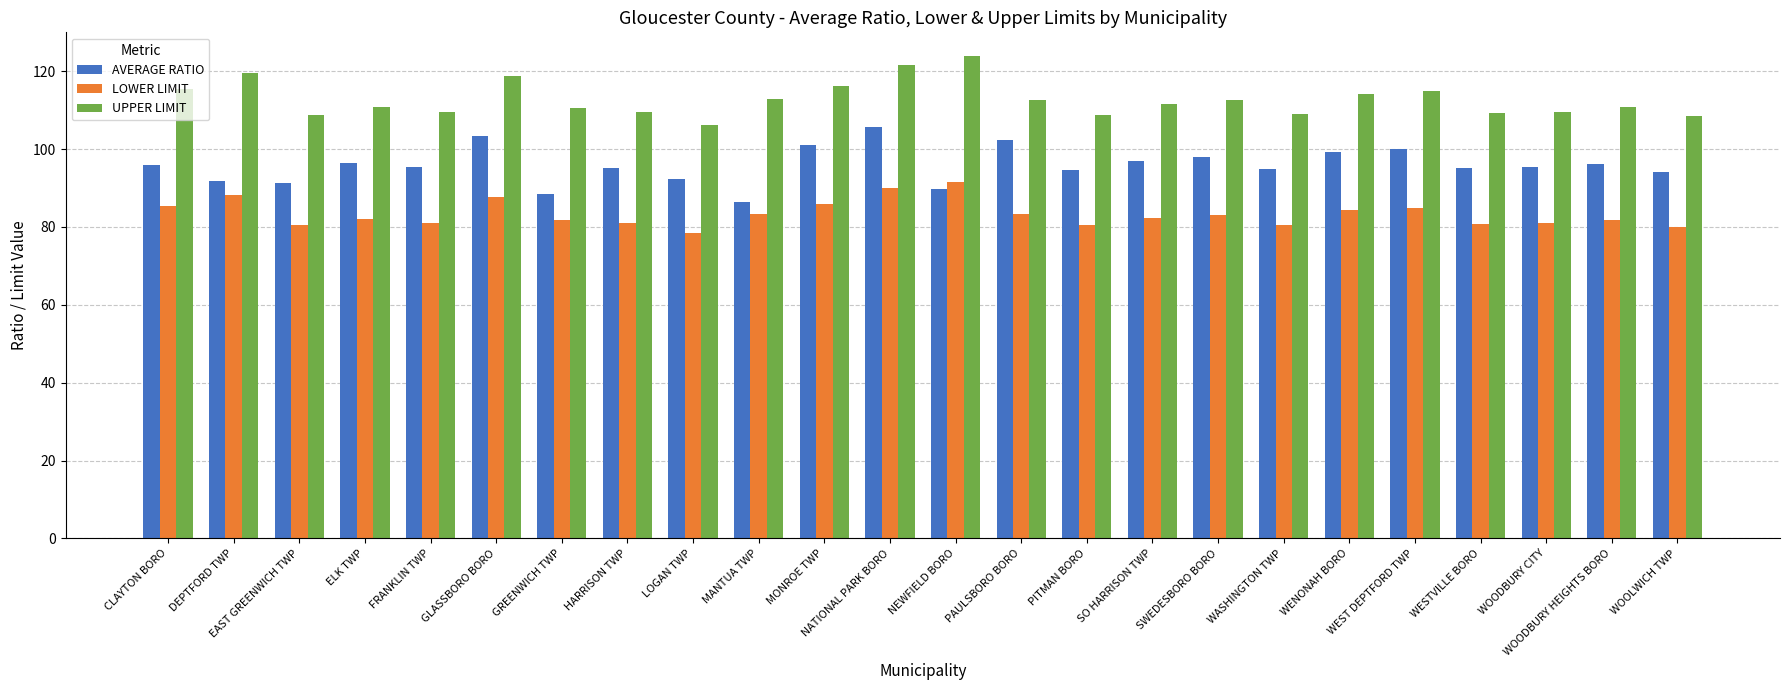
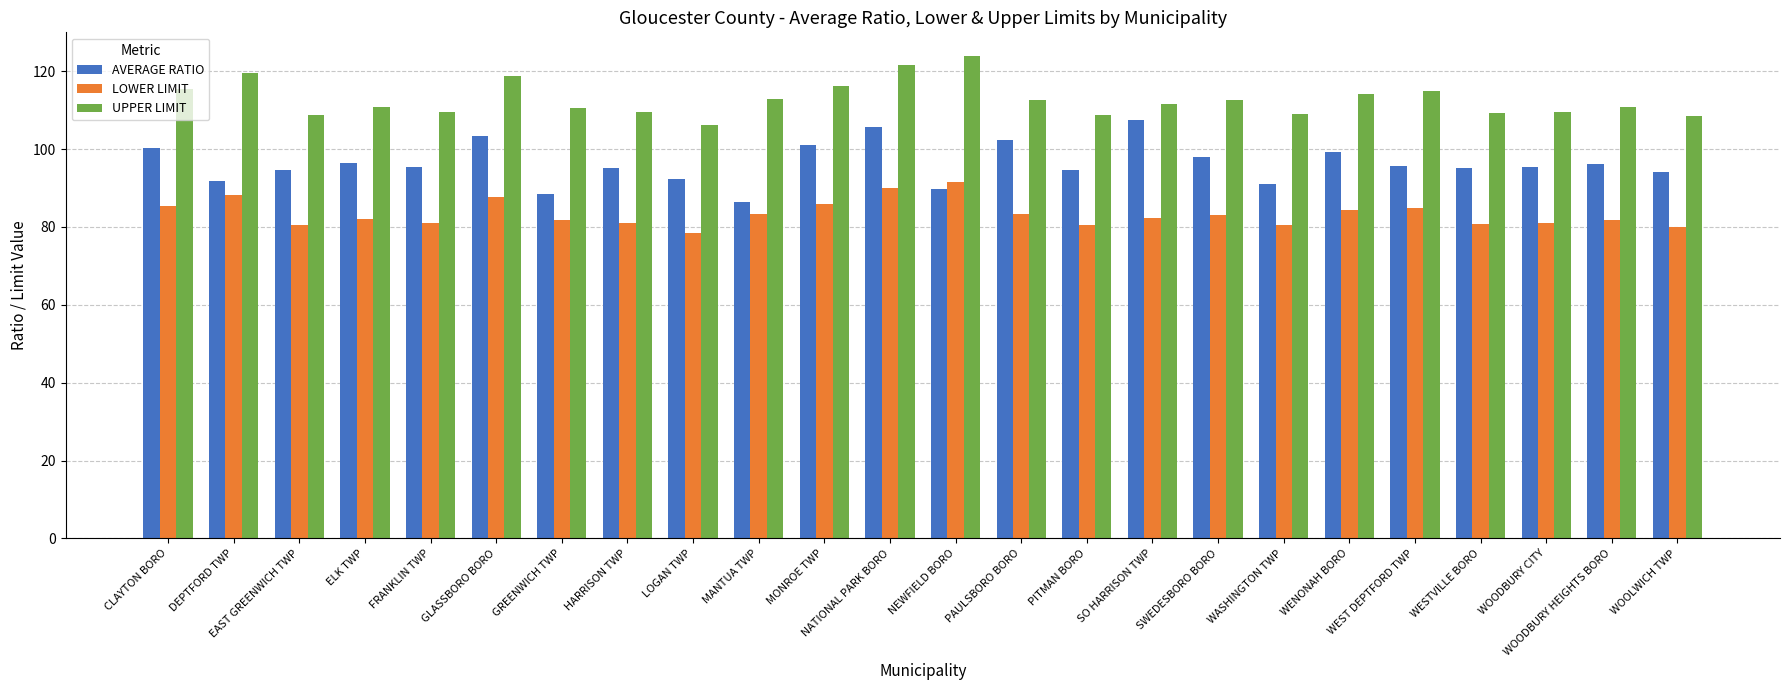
  {
    "AVERAGE RATIO": {
-     "CLAYTON BORO": 96,
+     "CLAYTON BORO": 100,
      "DEPTFORD TWP": 92,
-     "EAST GREENWICH TWP": 91,
+     "EAST GREENWICH TWP": 95,
      "ELK TWP": 96,
      "FRANKLIN TWP": 95,
      "GLASSBORO BORO": 103,
      "GREENWICH TWP": 88,
      "HARRISON TWP": 95,
      "LOGAN TWP": 92,
      "MANTUA TWP": 87,
      "MONROE TWP": 101,
      "NATIONAL PARK BORO": 106,
      "NEWFIELD BORO": 90,
      "PAULSBORO BORO": 102,
      "PITMAN BORO": 95,
-     "SO HARRISON TWP": 97,
+     "SO HARRISON TWP": 107,
      "SWEDESBORO BORO": 98,
-     "WASHINGTON TWP": 95,
+     "WASHINGTON TWP": 91,
      "WENONAH BORO": 99,
-     "WEST DEPTFORD TWP": 100,
+     "WEST DEPTFORD TWP": 96,
      "WESTVILLE BORO": 95,
      "WOODBURY CITY": 95,
      "WOODBURY HEIGHTS BORO": 96,
      "WOOLWICH TWP": 94
    },
    "LOWER LIMIT": {
      "CLAYTON BORO": 85,
      "DEPTFORD TWP": 88,
      "EAST GREENWICH TWP": 80,
      "ELK TWP": 82,
      "FRANKLIN TWP": 81,
      "GLASSBORO BORO": 88,
      "GREENWICH TWP": 82,
      "HARRISON TWP": 81,
      "LOGAN TWP": 78,
      "MANTUA TWP": 83,
      "MONROE TWP": 86,
      "NATIONAL PARK BORO": 90,
      "NEWFIELD BORO": 91,
      "PAULSBORO BORO": 83,
      "PITMAN BORO": 80,
      "SO HARRISON TWP": 82,
      "SWEDESBORO BORO": 83,
      "WASHINGTON TWP": 81,
      "WENONAH BORO": 84,
      "WEST DEPTFORD TWP": 85,
      "WESTVILLE BORO": 81,
      "WOODBURY CITY": 81,
      "WOODBURY HEIGHTS BORO": 82,
      "WOOLWICH TWP": 80
    },
    "UPPER LIMIT": {
      "DEPTFORD TWP": 119,
      "EAST GREENWICH TWP": 109,
      "ELK TWP": 111,
      "FRANKLIN TWP": 110,
      "GLASSBORO BORO": 119,
      "GREENWICH TWP": 111,
      "HARRISON TWP": 109,
      "LOGAN TWP": 106,
      "MANTUA TWP": 113,
      "MONROE TWP": 116,
      "NATIONAL PARK BORO": 122,
      "NEWFIELD BORO": 124,
      "PAULSBORO BORO": 113,
      "PITMAN BORO": 109,
      "SO HARRISON TWP": 111,
      "SWEDESBORO BORO": 113,
      "WASHINGTON TWP": 109,
      "WENONAH BORO": 114,
      "WEST DEPTFORD TWP": 115,
      "WESTVILLE BORO": 109,
      "WOODBURY CITY": 110,
      "WOODBURY HEIGHTS BORO": 111,
      "WOOLWICH TWP": 108
    }
  }
